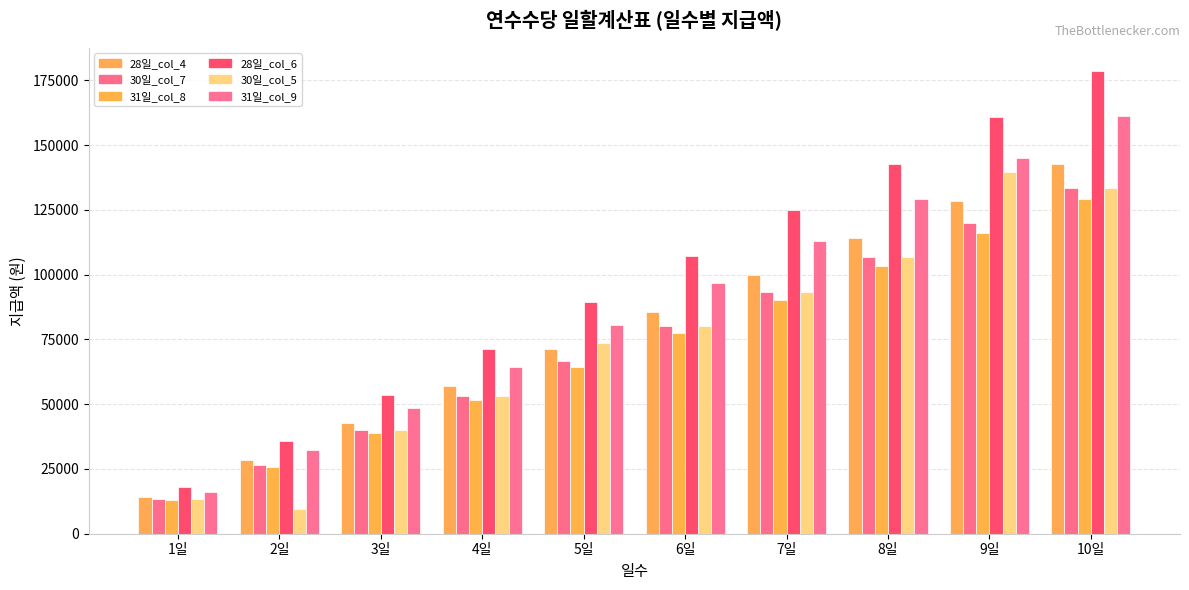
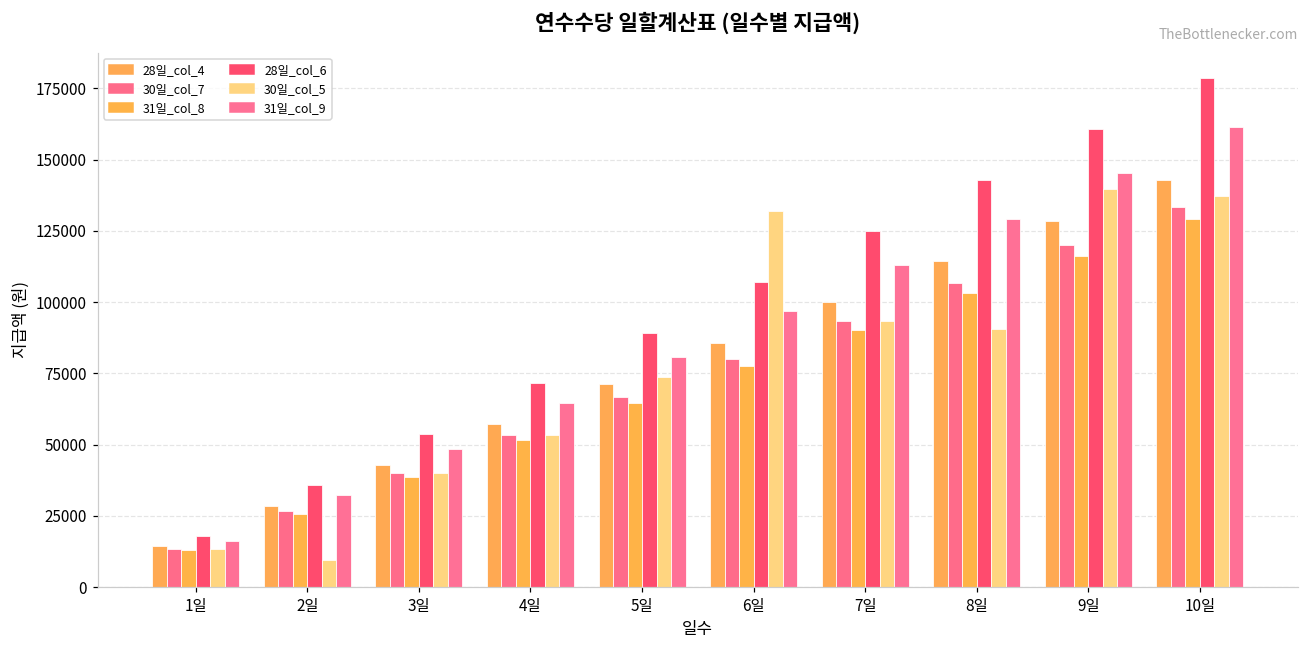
  {
    "30일_col_5": {
      "1일": 13000,
      "2일": 10000,
      "3일": 40000,
      "4일": 53000,
      "5일": 74000,
-     "6일": 80000,
+     "6일": 132000,
      "7일": 93000,
-     "8일": 107000,
+     "8일": 91000,
      "9일": 140000,
-     "10일": 133000
+     "10일": 137000
    }
  }
